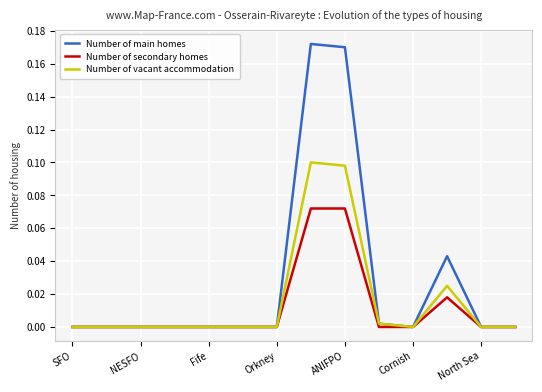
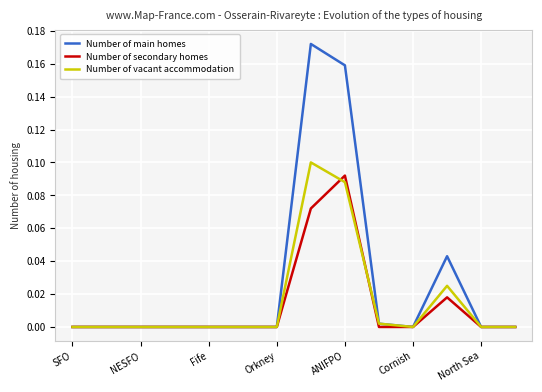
  {
    "Number of main homes": {
-     "ANIFPO": 0.170
+     "ANIFPO": 0.159
    },
    "Number of secondary homes": {
-     "ANIFPO": 0.072
+     "ANIFPO": 0.092
    },
    "Number of vacant accommodation": {
-     "ANIFPO": 0.098
+     "ANIFPO": 0.088
    }
  }
